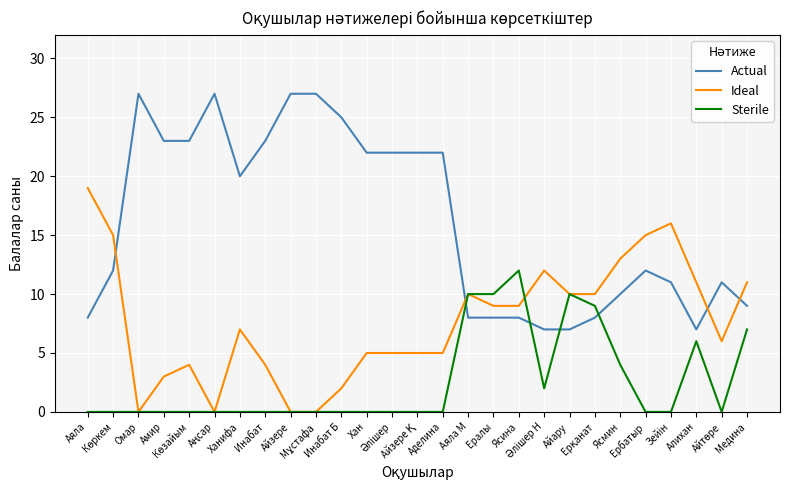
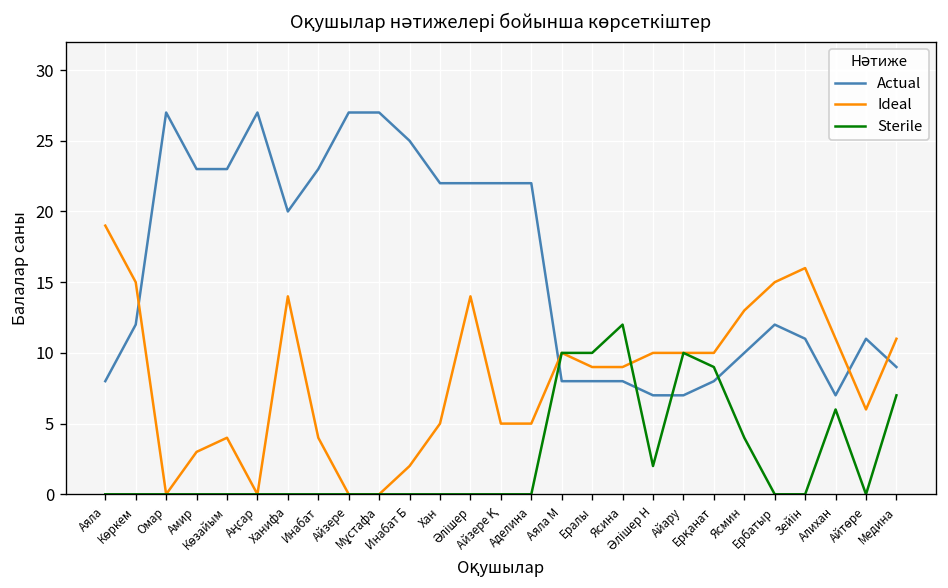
  {
    "Actual": {
      "Аяла": 8,
      "Көркем": 12,
      "Омар": 27,
      "Амир": 23,
      "Көзайым": 23,
      "Аңсар": 27,
      "Ханифа": 20,
      "Инабат": 23,
      "Айзере": 27,
      "Мұстафа": 27,
      "Инабат Б": 25,
      "Хан": 22,
      "Әлішер": 22,
      "Айзере Қ": 22,
      "Аделина": 22,
      "Аяла М": 8,
      "Ералы": 8,
      "Ясина": 8,
      "Әлішер Н": 7,
      "Айару": 7,
      "Ерқанат": 8,
      "Ясмин": 10,
      "Ербатыр": 12,
      "Зейін": 11,
      "Алихан": 7,
      "Айтөре": 11,
      "Медина": 9
    },
    "Ideal": {
      "Аяла": 19,
      "Көркем": 15,
      "Амир": 3,
      "Көзайым": 4,
-     "Ханифа": 7,
+     "Ханифа": 14,
      "Инабат": 4,
      "Инабат Б": 2,
      "Хан": 5,
-     "Әлішер": 5,
+     "Әлішер": 14,
      "Айзере Қ": 5,
      "Аделина": 5,
      "Ералы": 9,
      "Ясина": 9,
-     "Әлішер Н": 12,
+     "Әлішер Н": 10,
      "Ерқанат": 10,
      "Ясмин": 13,
      "Ербатыр": 15,
      "Зейін": 16,
      "Алихан": 11,
      "Айтөре": 6,
      "Медина": 11
    },
    "Sterile": {
      "Аяла": 0,
      "Көркем": 0,
      "Амир": 0,
      "Көзайым": 0,
      "Ханифа": 0,
      "Инабат": 0,
      "Инабат Б": 0,
      "Хан": 0,
      "Әлішер": 0,
      "Айзере Қ": 0,
      "Аделина": 0,
      "Ералы": 10,
      "Ясина": 12,
      "Әлішер Н": 2,
      "Ерқанат": 9,
      "Ясмин": 4,
      "Ербатыр": 0,
      "Зейін": 0,
      "Алихан": 6,
      "Айтөре": 0,
      "Медина": 7
    }
  }
